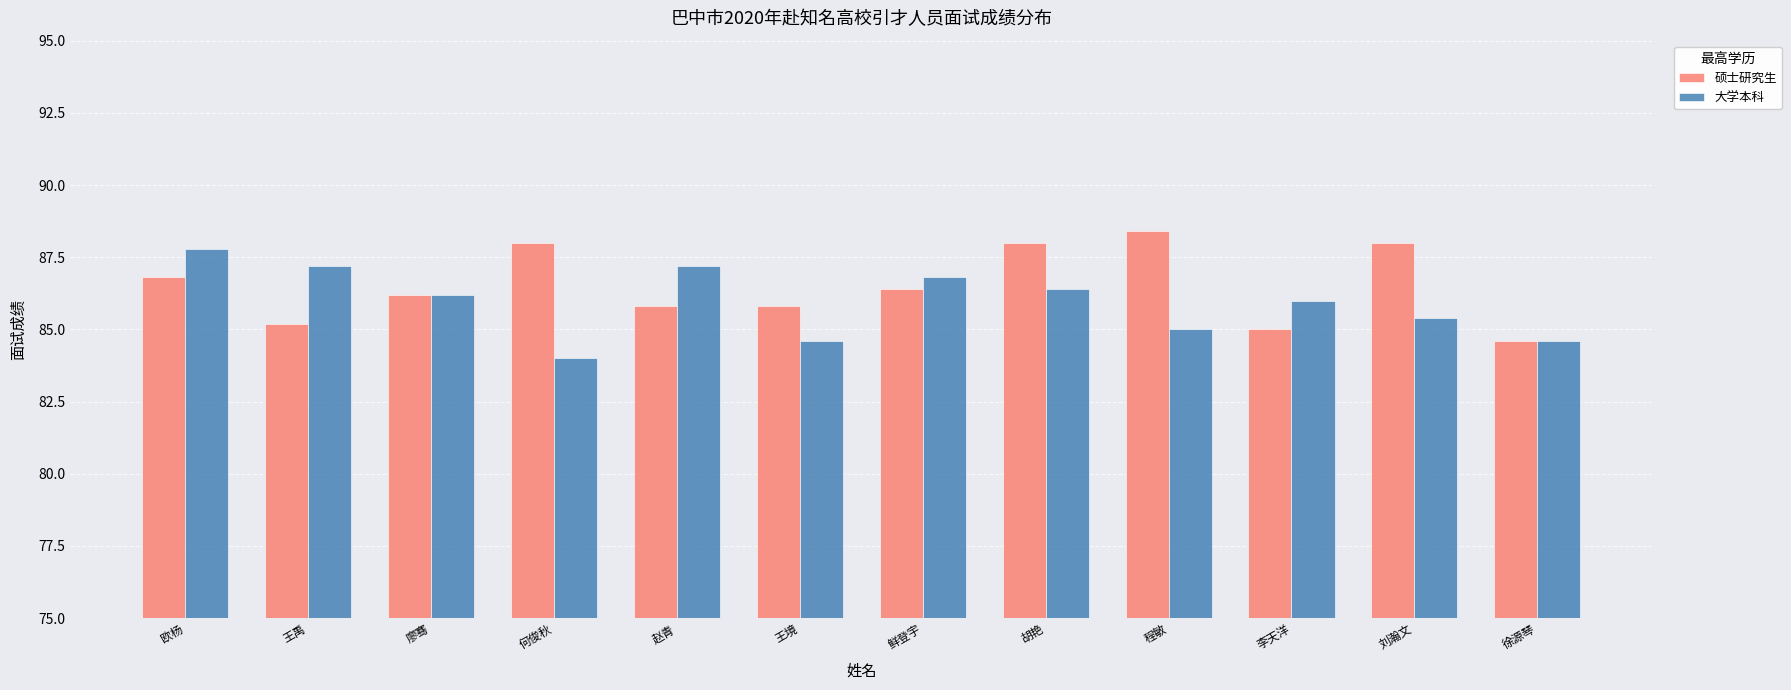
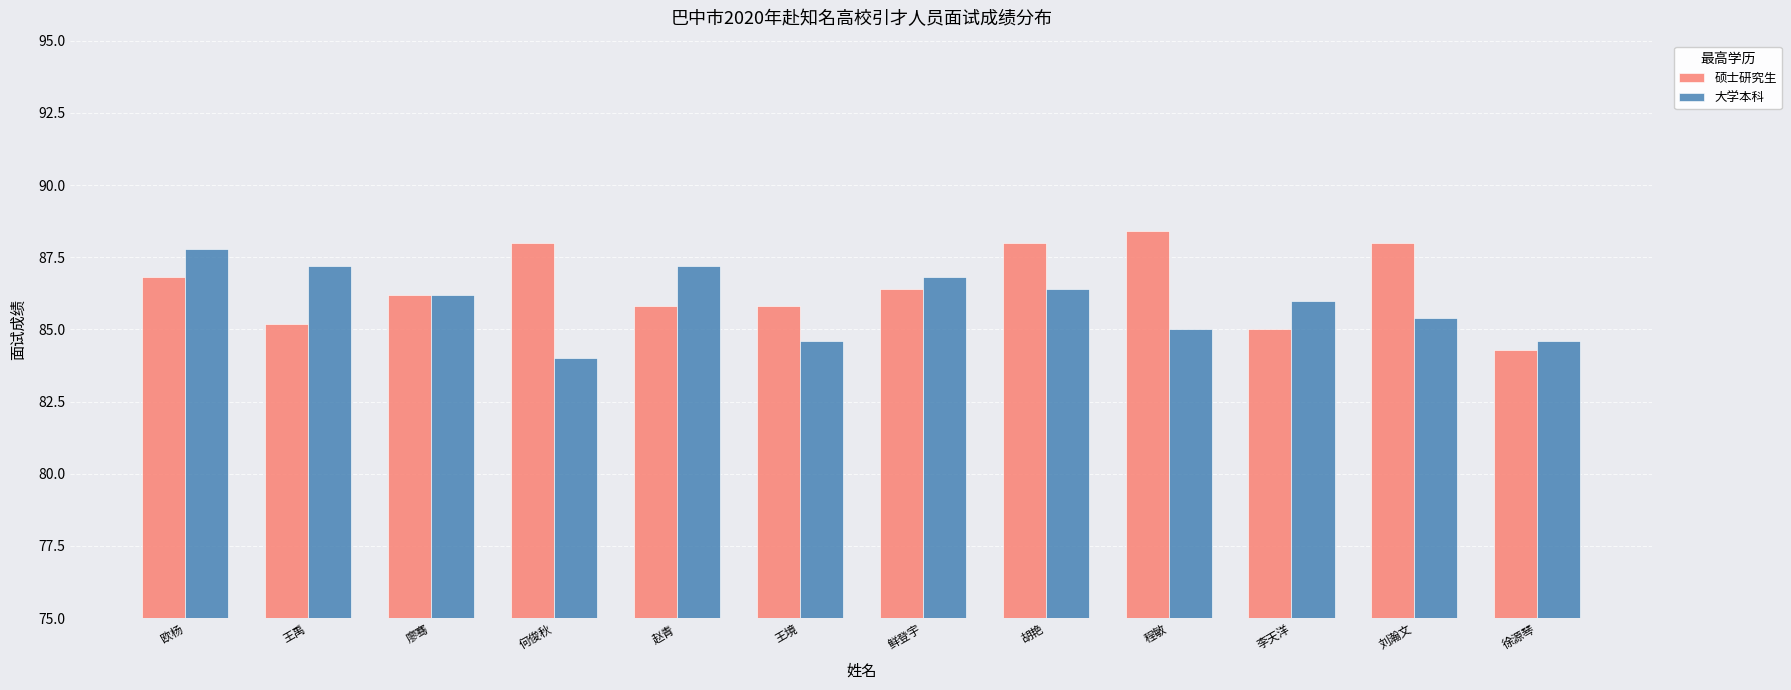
  {
    "硕士研究生": {
      "欧杨": 86.8,
      "王禹": 85.2,
      "廖骞": 86.2,
      "何俊秋": 88.0,
      "赵青": 85.8,
      "王境": 85.8,
      "鲜登宇": 86.4,
      "胡艳": 88.0,
      "程敏": 88.4,
      "李天洋": 85.0,
      "刘瀚文": 88.0,
-     "徐源琴": 84.6
+     "徐源琴": 84.3
    },
    "大学本科": {
      "欧杨": 87.8,
      "王禹": 87.2,
      "廖骞": 86.2,
      "何俊秋": 84.0,
      "赵青": 87.2,
      "王境": 84.6,
      "鲜登宇": 86.8,
      "胡艳": 86.4,
      "程敏": 85.0,
      "李天洋": 86.0,
      "刘瀚文": 85.4,
      "徐源琴": 84.6
    }
  }
